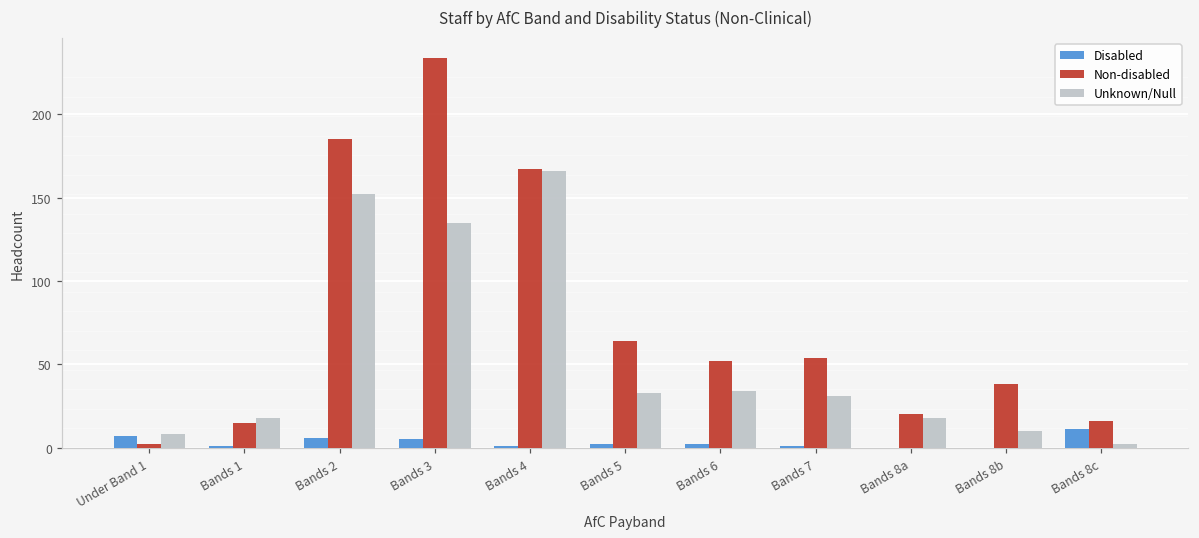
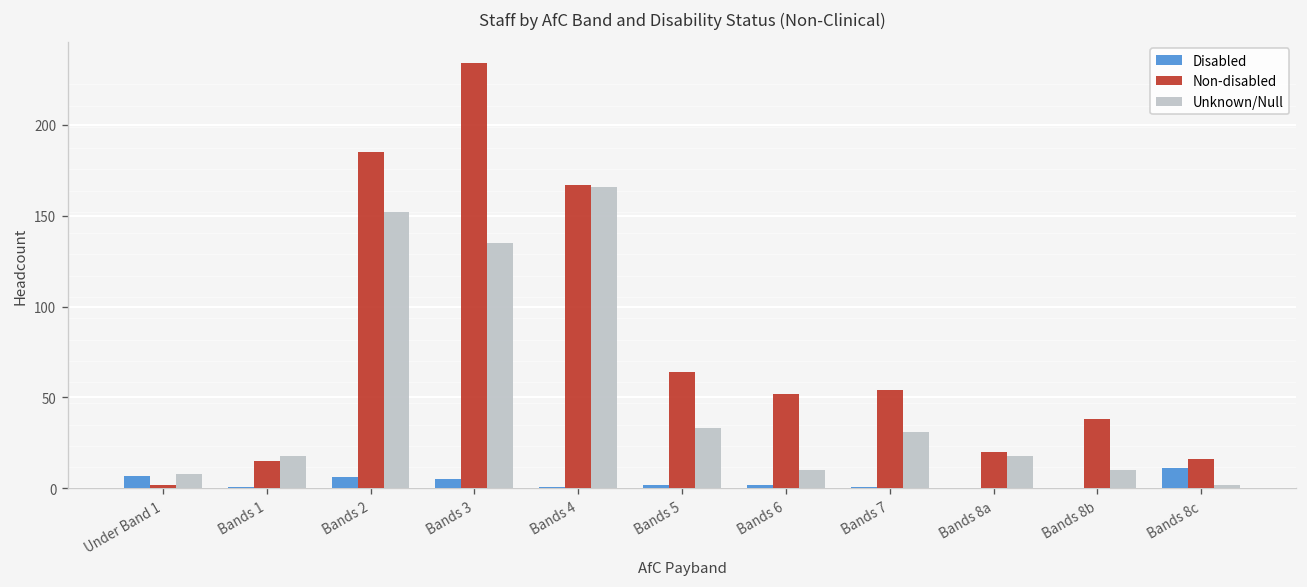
  {
    "Disabled": {
      "Under Band 1": 7,
      "Bands 2": 6,
      "Bands 3": 5,
      "Bands 5": 2,
      "Bands 6": 2,
      "Bands 8a": 0,
      "Bands 8b": 0,
      "Bands 8c": 11
    },
    "Non-disabled": {
      "Under Band 1": 2,
      "Bands 1": 15,
      "Bands 2": 185,
      "Bands 3": 234,
      "Bands 4": 167,
      "Bands 5": 64,
      "Bands 6": 52,
      "Bands 7": 54,
      "Bands 8a": 20,
      "Bands 8b": 38,
      "Bands 8c": 16
    },
    "Unknown/Null": {
      "Under Band 1": 8,
      "Bands 1": 18,
      "Bands 2": 152,
      "Bands 3": 135,
      "Bands 4": 166,
      "Bands 5": 33,
-     "Bands 6": 34,
+     "Bands 6": 10,
      "Bands 7": 31,
      "Bands 8a": 18,
      "Bands 8b": 10,
      "Bands 8c": 2
    }
  }
